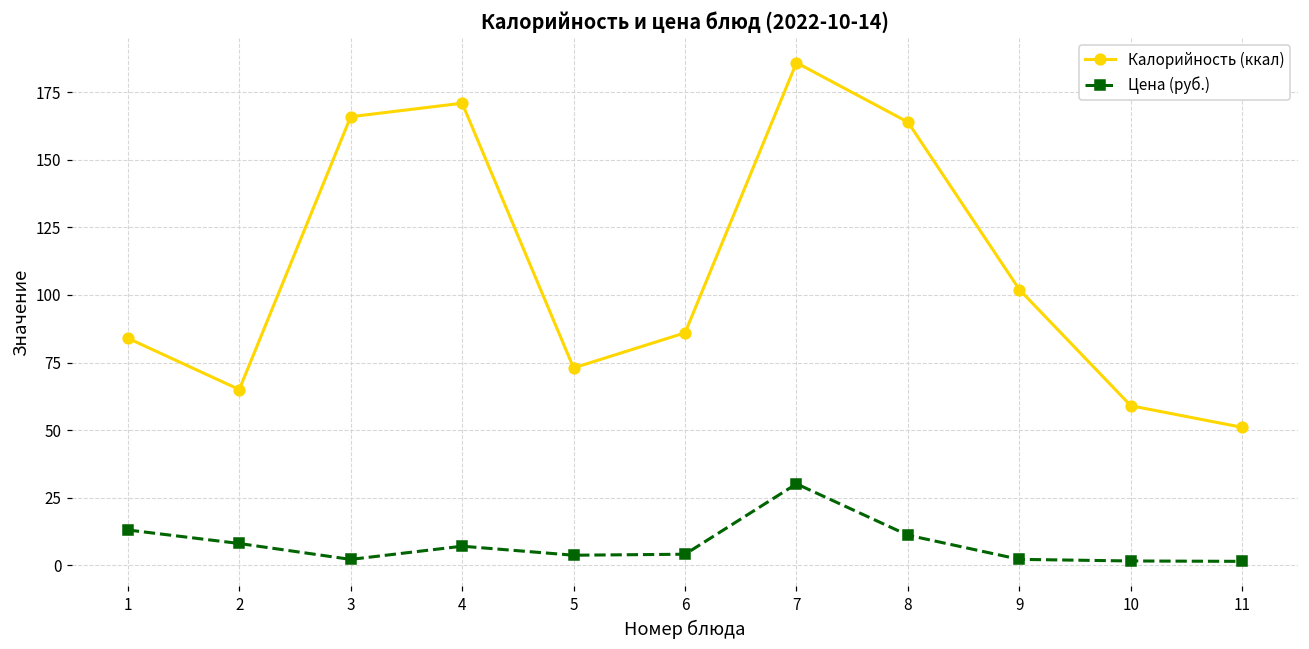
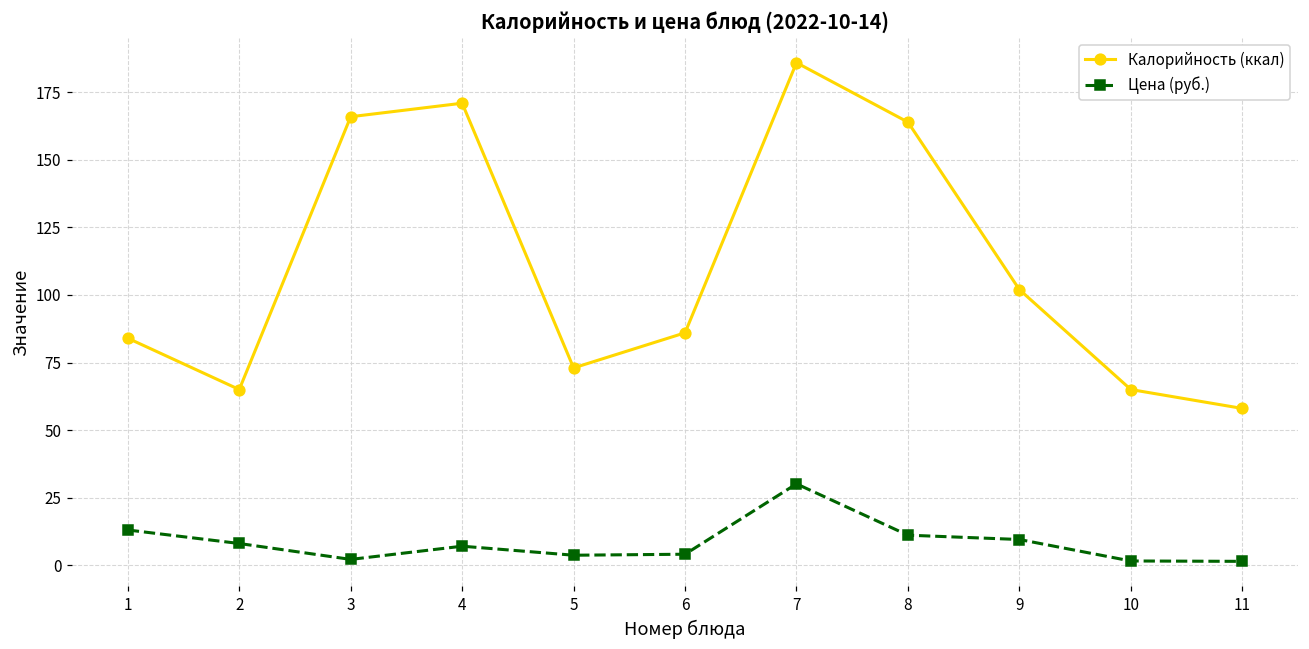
  {
    "Калорийность (ккал)": {
      "1": 84,
      "2": 65,
      "3": 166,
      "4": 171,
      "5": 73,
      "6": 86,
      "7": 186,
      "8": 164,
      "9": 102,
-     "10": 59,
-     "11": 51
+     "10": 65,
+     "11": 58
    },
    "Цена (руб.)": {
      "1": 13,
      "2": 8,
      "3": 2,
      "4": 7,
      "5": 4,
      "6": 4,
      "7": 30,
      "8": 11,
-     "9": 2,
+     "9": 9,
      "10": 2,
      "11": 1
    }
  }
